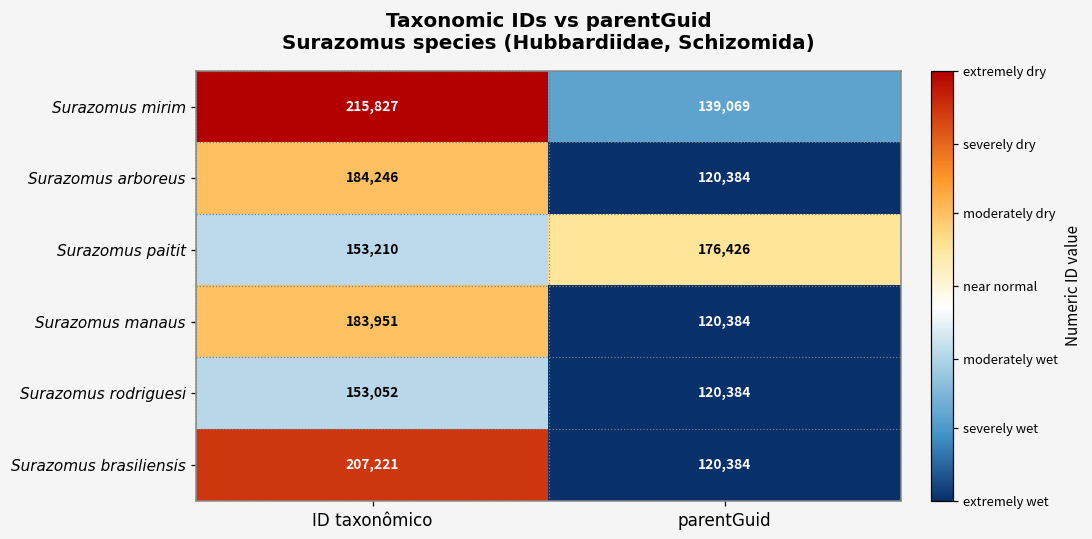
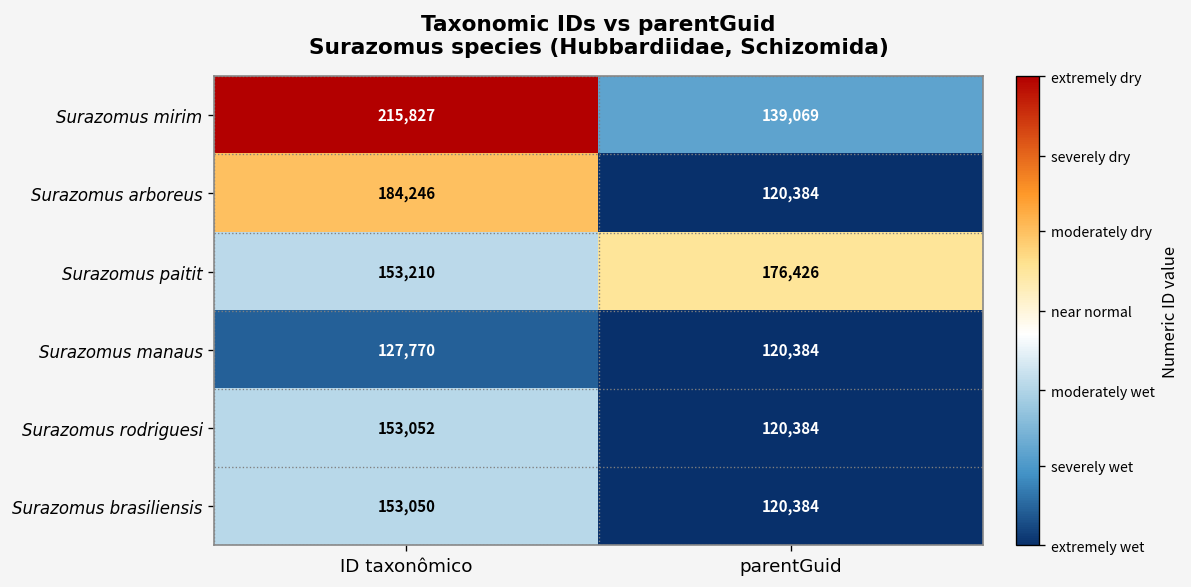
  {
    "Surazomus mirim": {
      "ID taxonômico": "215,827",
      "parentGuid": "139,069"
    },
    "Surazomus arboreus": {
      "ID taxonômico": "184,246",
      "parentGuid": "120,384"
    },
    "Surazomus paitit": {
      "ID taxonômico": "153,210",
      "parentGuid": "176,426"
    },
    "Surazomus manaus": {
-     "ID taxonômico": "183,951",
+     "ID taxonômico": "127,770",
      "parentGuid": "120,384"
    },
    "Surazomus rodriguesi": {
      "ID taxonômico": "153,052",
      "parentGuid": "120,384"
    },
    "Surazomus brasiliensis": {
-     "ID taxonômico": "207,221",
+     "ID taxonômico": "153,050",
      "parentGuid": "120,384"
    }
  }
